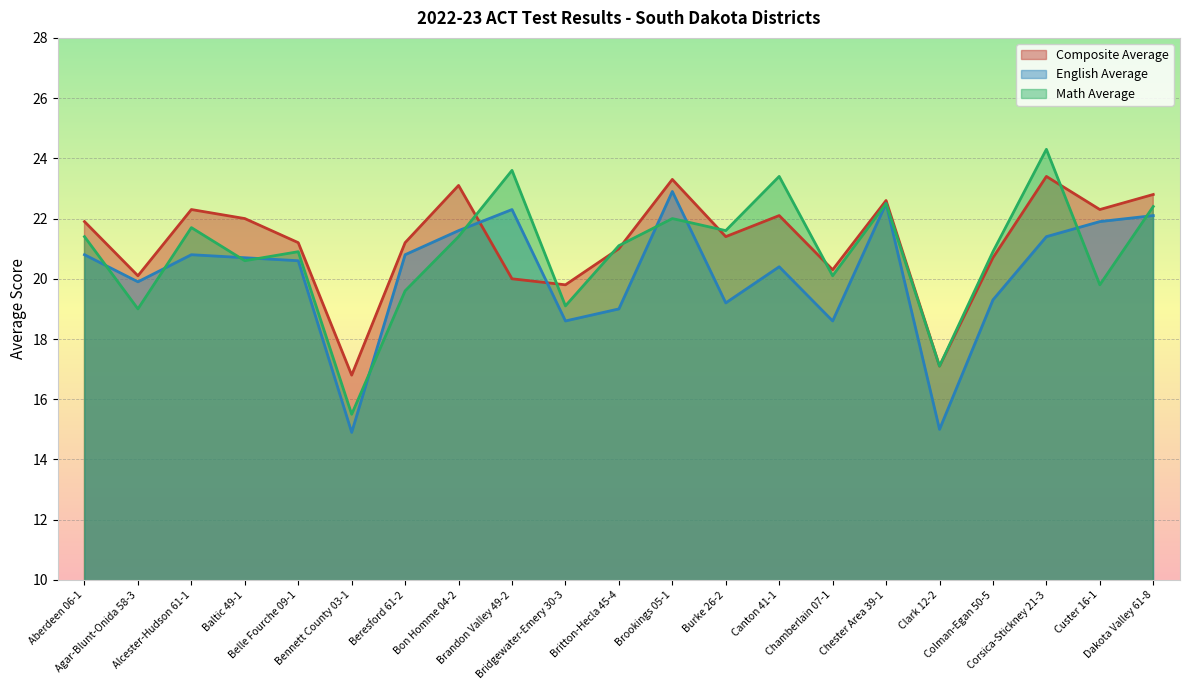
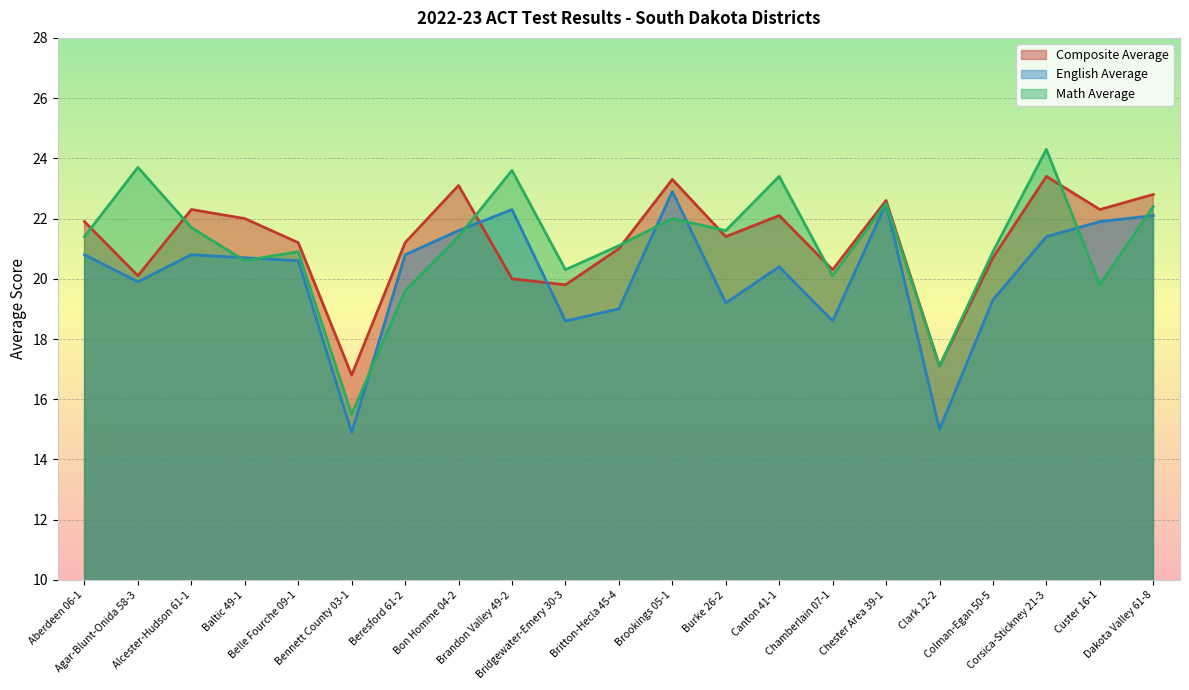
  {
    "Composite Average": {
      "Aberdeen 06-1": 21.9,
      "Agar-Blunt-Onida 58-3": 20.1,
      "Alcester-Hudson 61-1": 22.3,
      "Baltic 49-1": 22.0,
      "Belle Fourche 09-1": 21.2,
      "Bennett County 03-1": 16.8,
      "Beresford 61-2": 21.2,
      "Bon Homme 04-2": 23.1,
      "Brandon Valley 49-2": 20.0,
      "Bridgewater-Emery 30-3": 19.8,
      "Britton-Hecla 45-4": 21.0,
      "Brookings 05-1": 23.3,
      "Burke 26-2": 21.4,
      "Canton 41-1": 22.1,
      "Chamberlain 07-1": 20.3,
      "Chester Area 39-1": 22.6,
      "Colman-Egan 50-5": 20.7,
      "Corsica-Stickney 21-3": 23.4,
      "Custer 16-1": 22.3,
      "Dakota Valley 61-8": 22.8
    },
    "English Average": {
      "Aberdeen 06-1": 20.8,
      "Agar-Blunt-Onida 58-3": 19.9,
      "Alcester-Hudson 61-1": 20.8,
      "Baltic 49-1": 20.7,
      "Belle Fourche 09-1": 20.6,
      "Bennett County 03-1": 14.9,
      "Beresford 61-2": 20.8,
      "Bon Homme 04-2": 21.6,
      "Brandon Valley 49-2": 22.3,
      "Bridgewater-Emery 30-3": 18.6,
      "Britton-Hecla 45-4": 19.0,
      "Brookings 05-1": 22.9,
      "Burke 26-2": 19.2,
      "Canton 41-1": 20.4,
      "Chamberlain 07-1": 18.6,
      "Clark 12-2": 15.0,
      "Colman-Egan 50-5": 19.3,
      "Corsica-Stickney 21-3": 21.4,
      "Custer 16-1": 21.9,
      "Dakota Valley 61-8": 22.1
    },
    "Math Average": {
      "Aberdeen 06-1": 21.4,
-     "Agar-Blunt-Onida 58-3": 19.0,
+     "Agar-Blunt-Onida 58-3": 23.7,
      "Alcester-Hudson 61-1": 21.7,
      "Baltic 49-1": 20.6,
      "Belle Fourche 09-1": 20.9,
      "Bennett County 03-1": 15.5,
      "Beresford 61-2": 19.6,
      "Bon Homme 04-2": 21.4,
      "Brandon Valley 49-2": 23.6,
-     "Bridgewater-Emery 30-3": 19.1,
+     "Bridgewater-Emery 30-3": 20.3,
      "Britton-Hecla 45-4": 21.1,
      "Brookings 05-1": 22.0,
      "Burke 26-2": 21.6,
      "Canton 41-1": 23.4,
      "Chamberlain 07-1": 20.1,
      "Colman-Egan 50-5": 20.9,
      "Corsica-Stickney 21-3": 24.3,
      "Custer 16-1": 19.8,
      "Dakota Valley 61-8": 22.4
    }
  }
